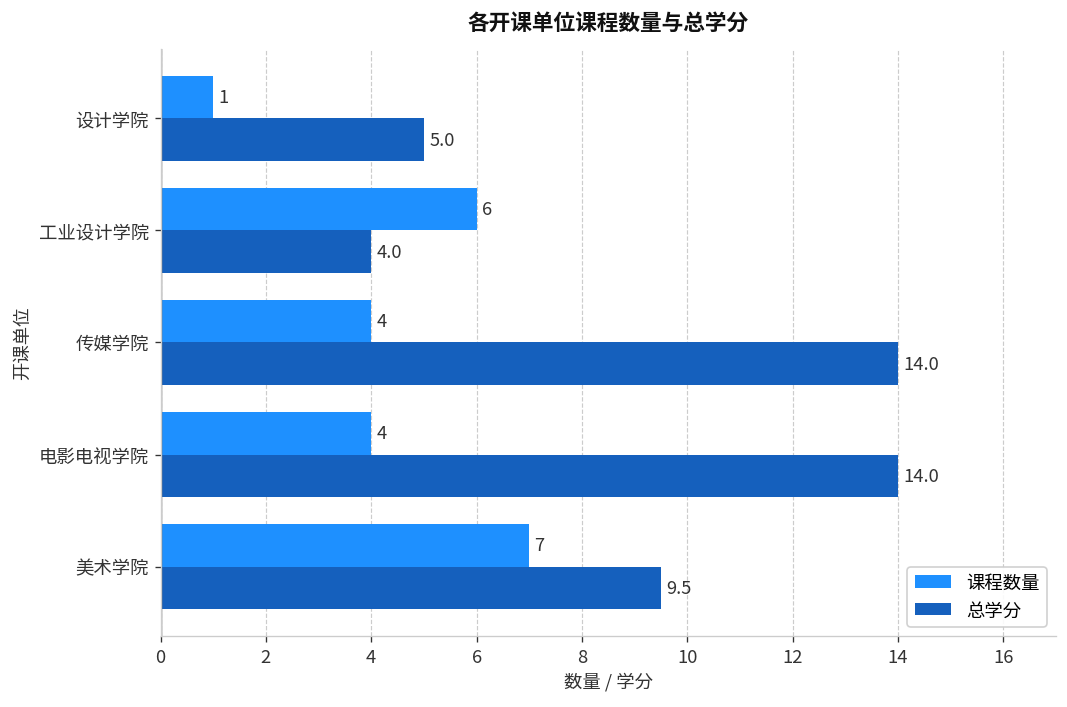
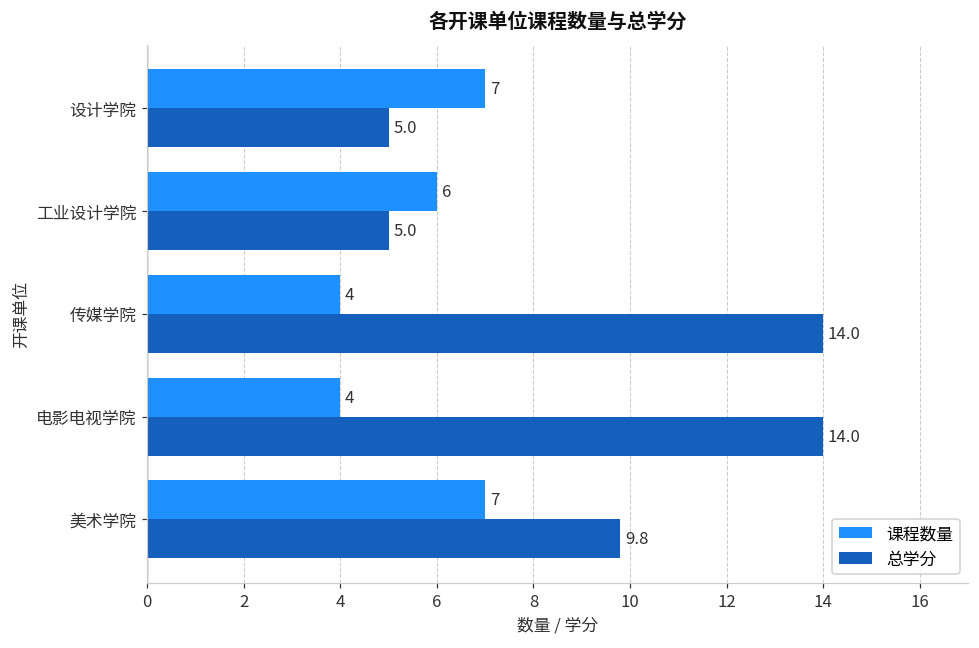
  {
    "课程数量": {
-     "设计学院": 1,
+     "设计学院": 7,
      "工业设计学院": 6,
      "传媒学院": 4,
      "电影电视学院": 4,
      "美术学院": 7
    },
    "总学分": {
      "设计学院": 5.0,
-     "工业设计学院": 4.0,
+     "工业设计学院": 5.0,
      "传媒学院": 14.0,
      "电影电视学院": 14.0,
-     "美术学院": 9.5
+     "美术学院": 9.8
    }
  }
